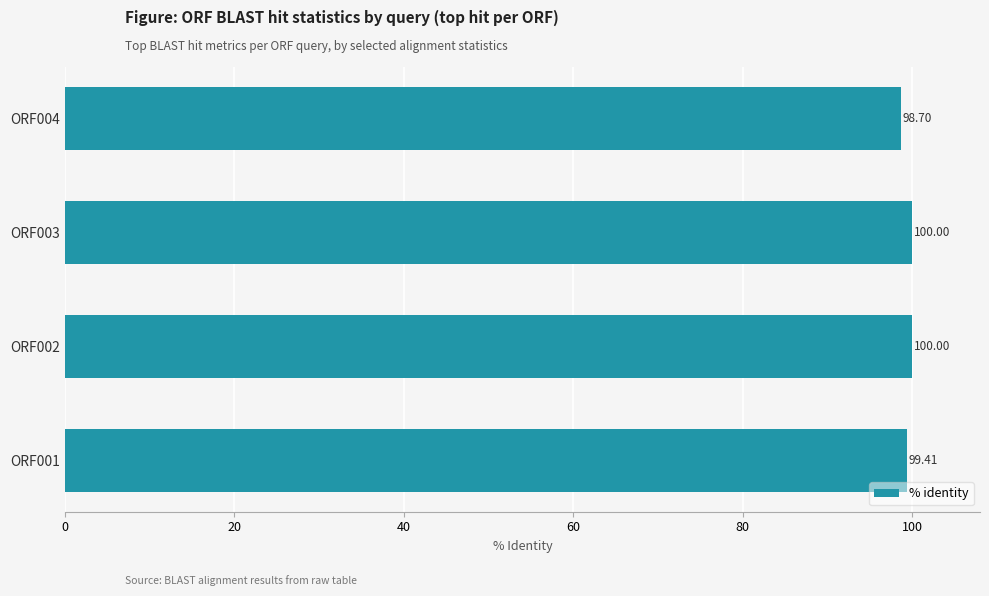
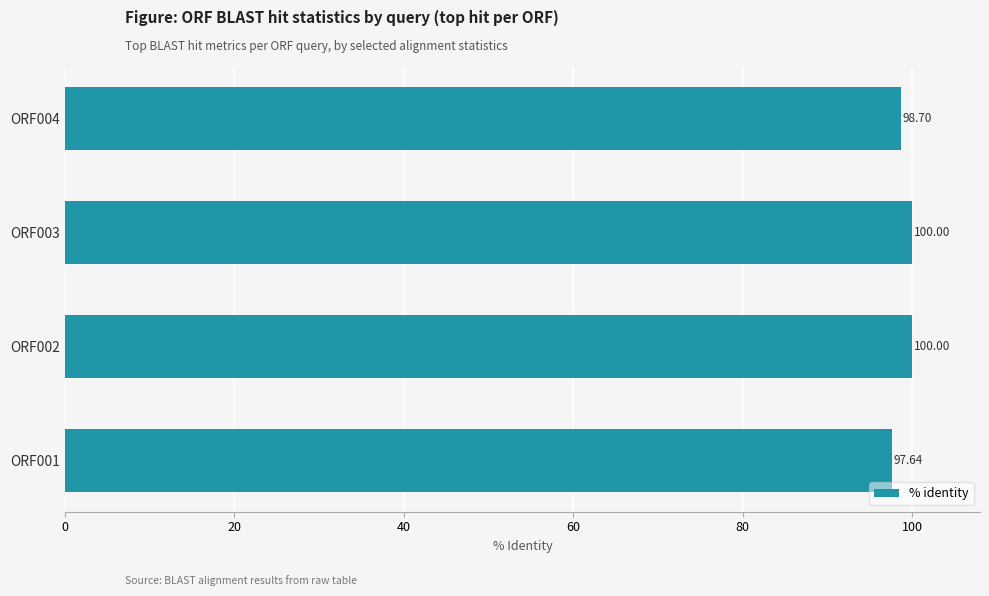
  {
    "ORF004": 98.70,
    "ORF003": 100.00,
    "ORF002": 100.00,
-   "ORF001": 99.41
+   "ORF001": 97.64
  }
